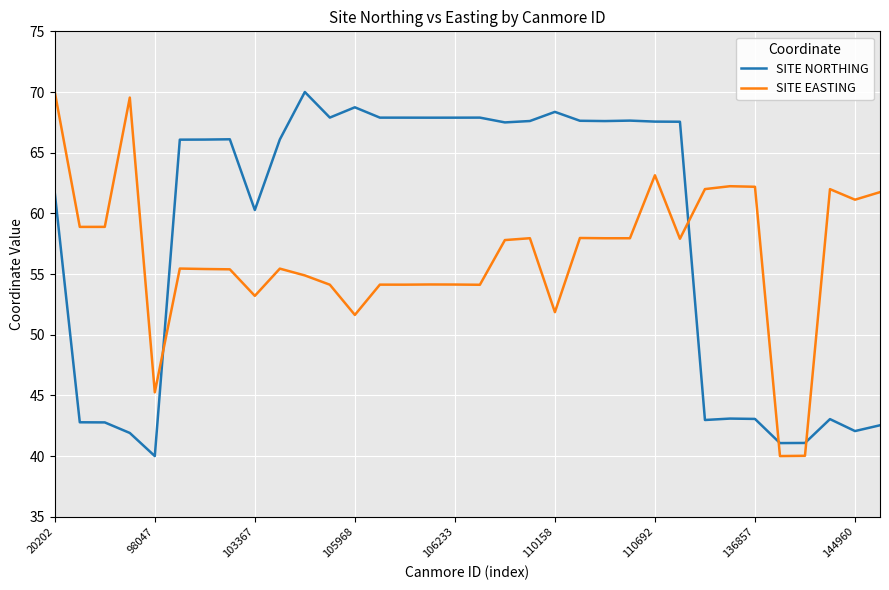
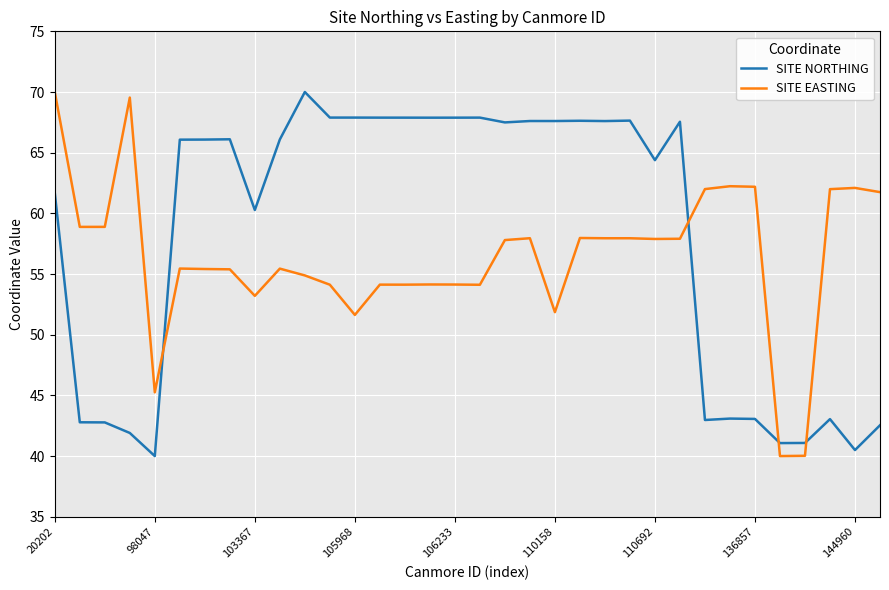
  {
    "SITE NORTHING": {
      "20202": 61.7,
      "98047": 40.0,
      "103367": 60.3,
-     "105968": 68.7,
+     "105968": 67.9,
      "106233": 67.9,
-     "110158": 68.4,
-     "110692": 67.6,
+     "110158": 67.6,
+     "110692": 64.4,
      "136857": 43.1,
-     "144960": 42.1
+     "144960": 40.5
    },
    "SITE EASTING": {
      "20202": 70.0,
      "98047": 45.3,
      "103367": 53.2,
      "105968": 51.6,
      "106233": 54.1,
      "110158": 51.9,
-     "110692": 63.1,
+     "110692": 57.9,
      "136857": 62.2,
-     "144960": 61.1
+     "144960": 62.1
    }
  }
